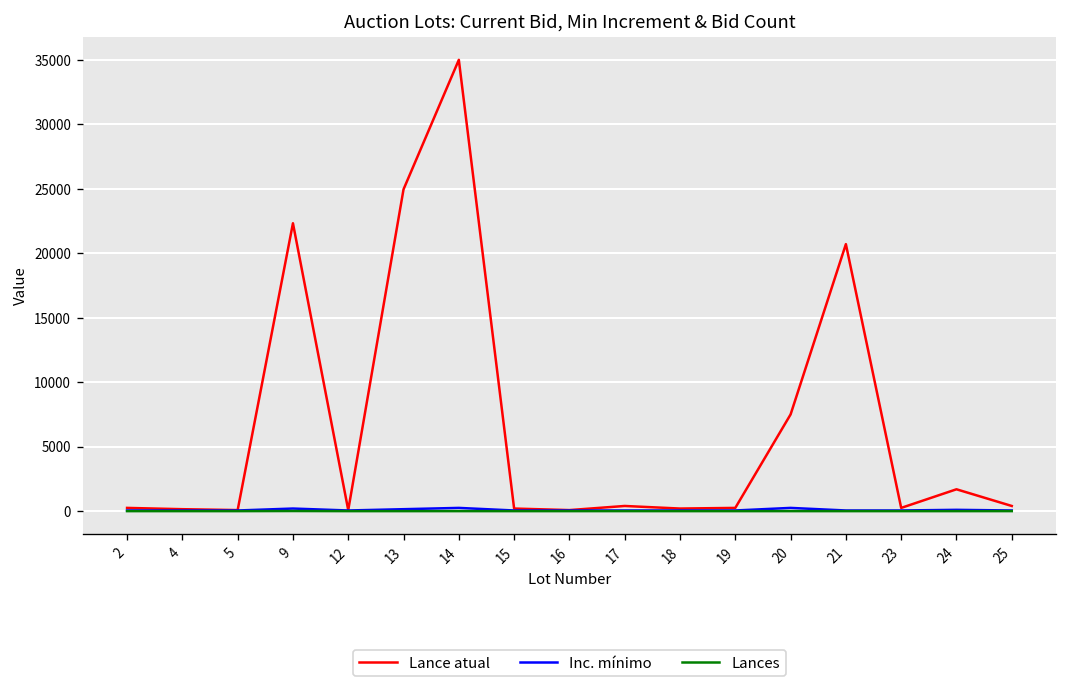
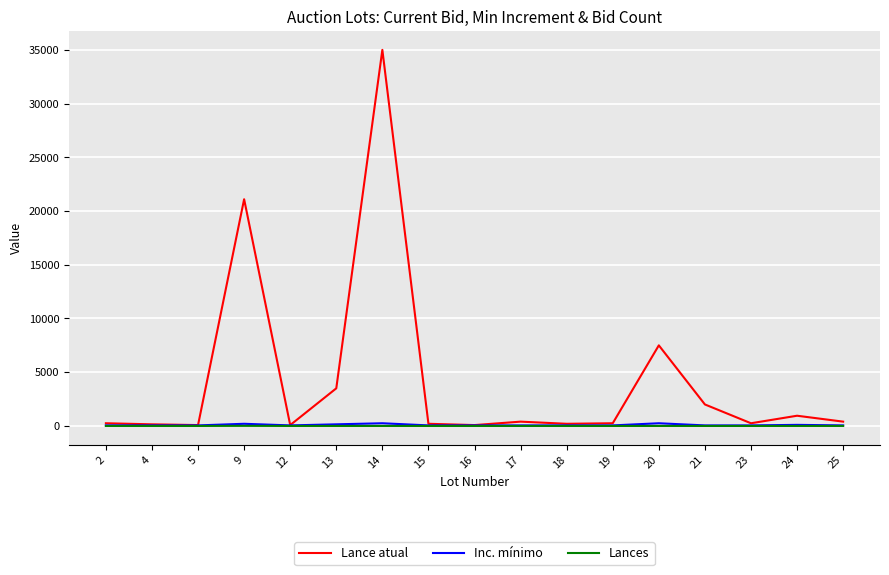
  {
    "Lance atual": {
-     "9": 22300,
-     "13": 25000,
+     "9": 21100,
+     "13": 3500,
      "14": 35000,
      "17": 400,
      "20": 7500,
-     "21": 20700,
-     "24": 1700,
+     "21": 2000,
+     "24": 1000,
      "25": 400
    },
    "Inc. mínimo": {
      "14": 300,
      "20": 300
    },
    "Lances": {
      "14": 0,
      "20": 0
    }
  }
